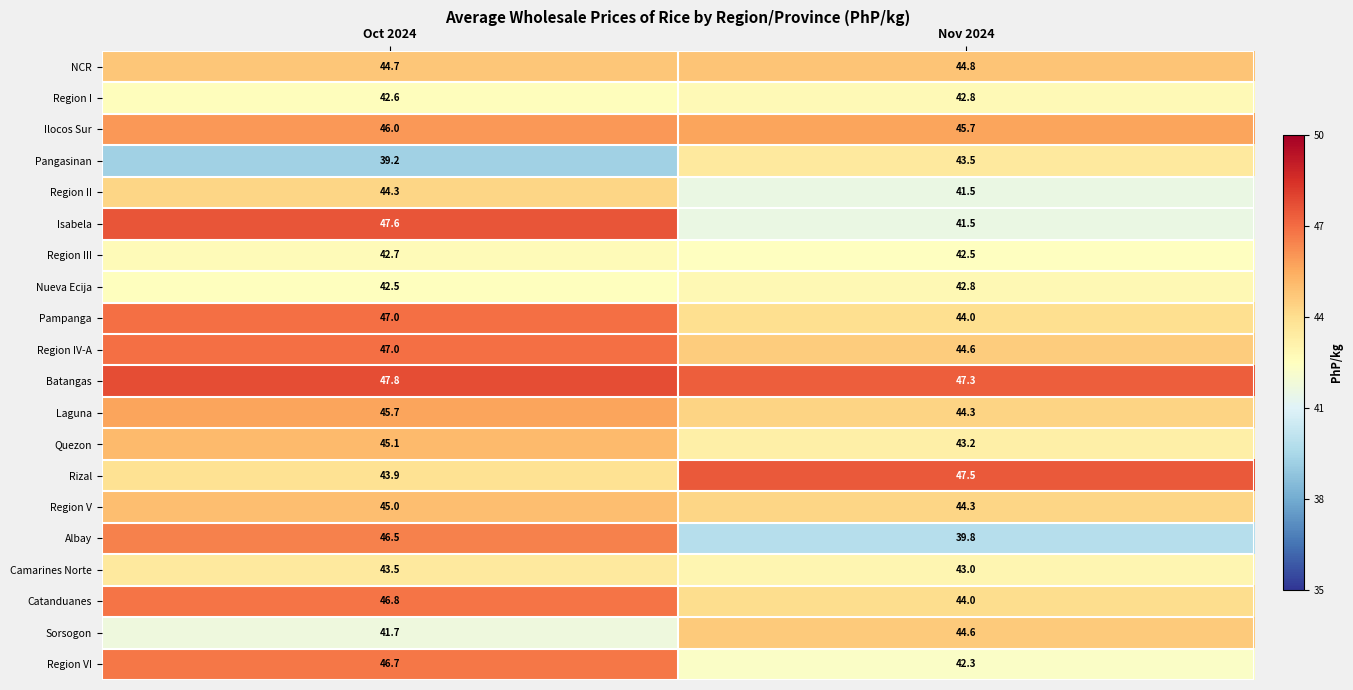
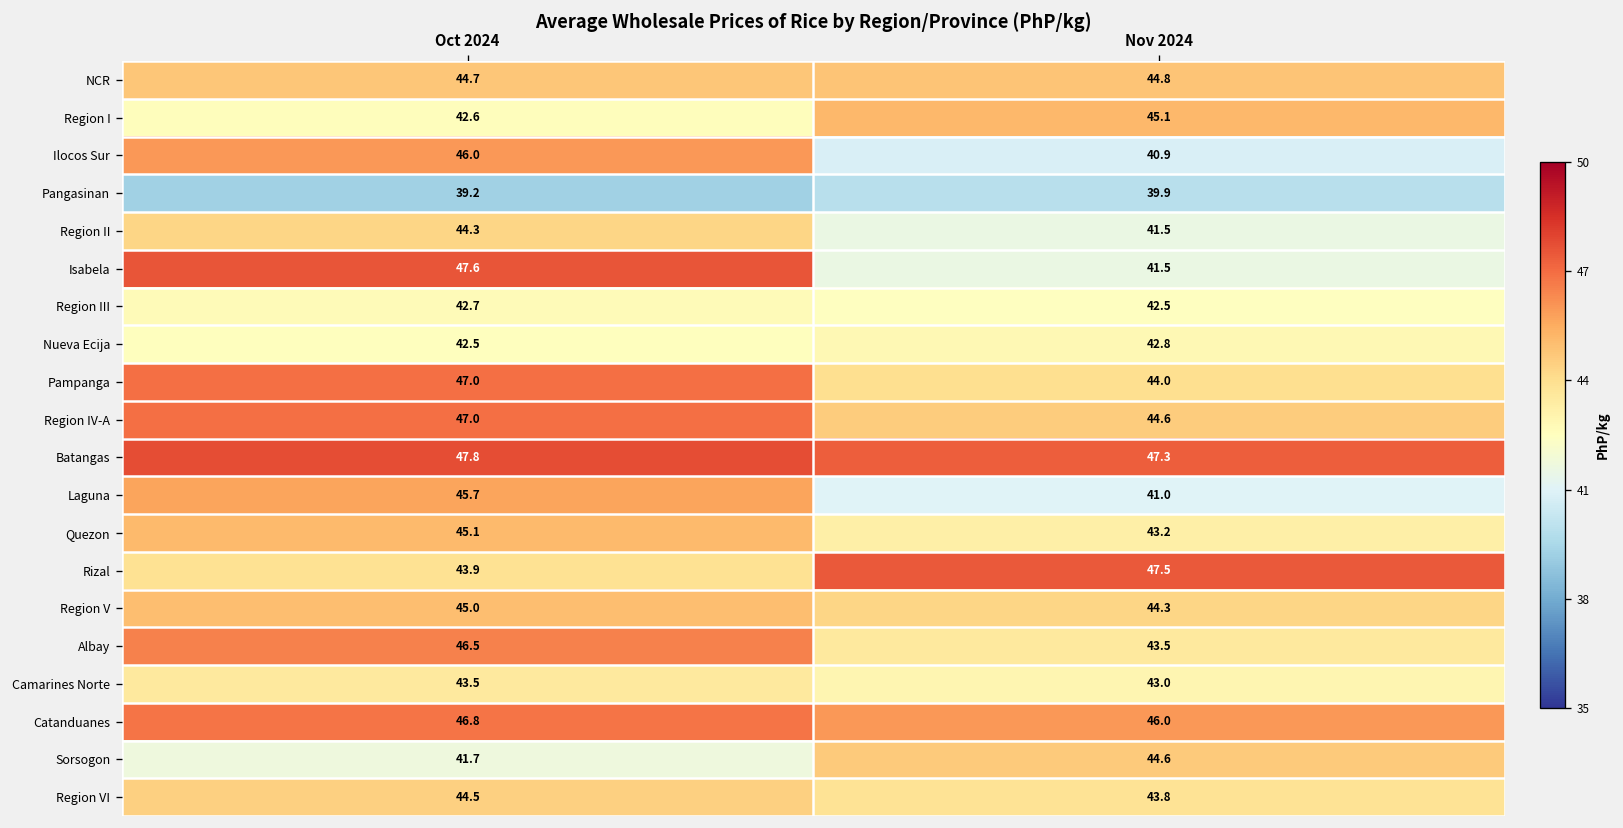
  {
    "NCR": {
      "Oct 2024": 44.7,
      "Nov 2024": 44.8
    },
    "Region I": {
      "Oct 2024": 42.6,
-     "Nov 2024": 42.8
+     "Nov 2024": 45.1
    },
    "Ilocos Sur": {
      "Oct 2024": 46.0,
-     "Nov 2024": 45.7
+     "Nov 2024": 40.9
    },
    "Pangasinan": {
      "Oct 2024": 39.2,
-     "Nov 2024": 43.5
+     "Nov 2024": 39.9
    },
    "Region II": {
      "Oct 2024": 44.3,
      "Nov 2024": 41.5
    },
    "Isabela": {
      "Oct 2024": 47.6,
      "Nov 2024": 41.5
    },
    "Region III": {
      "Oct 2024": 42.7,
      "Nov 2024": 42.5
    },
    "Nueva Ecija": {
      "Oct 2024": 42.5,
      "Nov 2024": 42.8
    },
    "Pampanga": {
      "Oct 2024": 47.0,
      "Nov 2024": 44.0
    },
    "Region IV-A": {
      "Oct 2024": 47.0,
      "Nov 2024": 44.6
    },
    "Batangas": {
      "Oct 2024": 47.8,
      "Nov 2024": 47.3
    },
    "Laguna": {
      "Oct 2024": 45.7,
-     "Nov 2024": 44.3
+     "Nov 2024": 41.0
    },
    "Quezon": {
      "Oct 2024": 45.1,
      "Nov 2024": 43.2
    },
    "Rizal": {
      "Oct 2024": 43.9,
      "Nov 2024": 47.5
    },
    "Region V": {
      "Oct 2024": 45.0,
      "Nov 2024": 44.3
    },
    "Albay": {
      "Oct 2024": 46.5,
-     "Nov 2024": 39.8
+     "Nov 2024": 43.5
    },
    "Camarines Norte": {
      "Oct 2024": 43.5,
      "Nov 2024": 43.0
    },
    "Catanduanes": {
      "Oct 2024": 46.8,
-     "Nov 2024": 44.0
+     "Nov 2024": 46.0
    },
    "Sorsogon": {
      "Oct 2024": 41.7,
      "Nov 2024": 44.6
    },
    "Region VI": {
-     "Oct 2024": 46.7,
-     "Nov 2024": 42.3
+     "Oct 2024": 44.5,
+     "Nov 2024": 43.8
    }
  }
